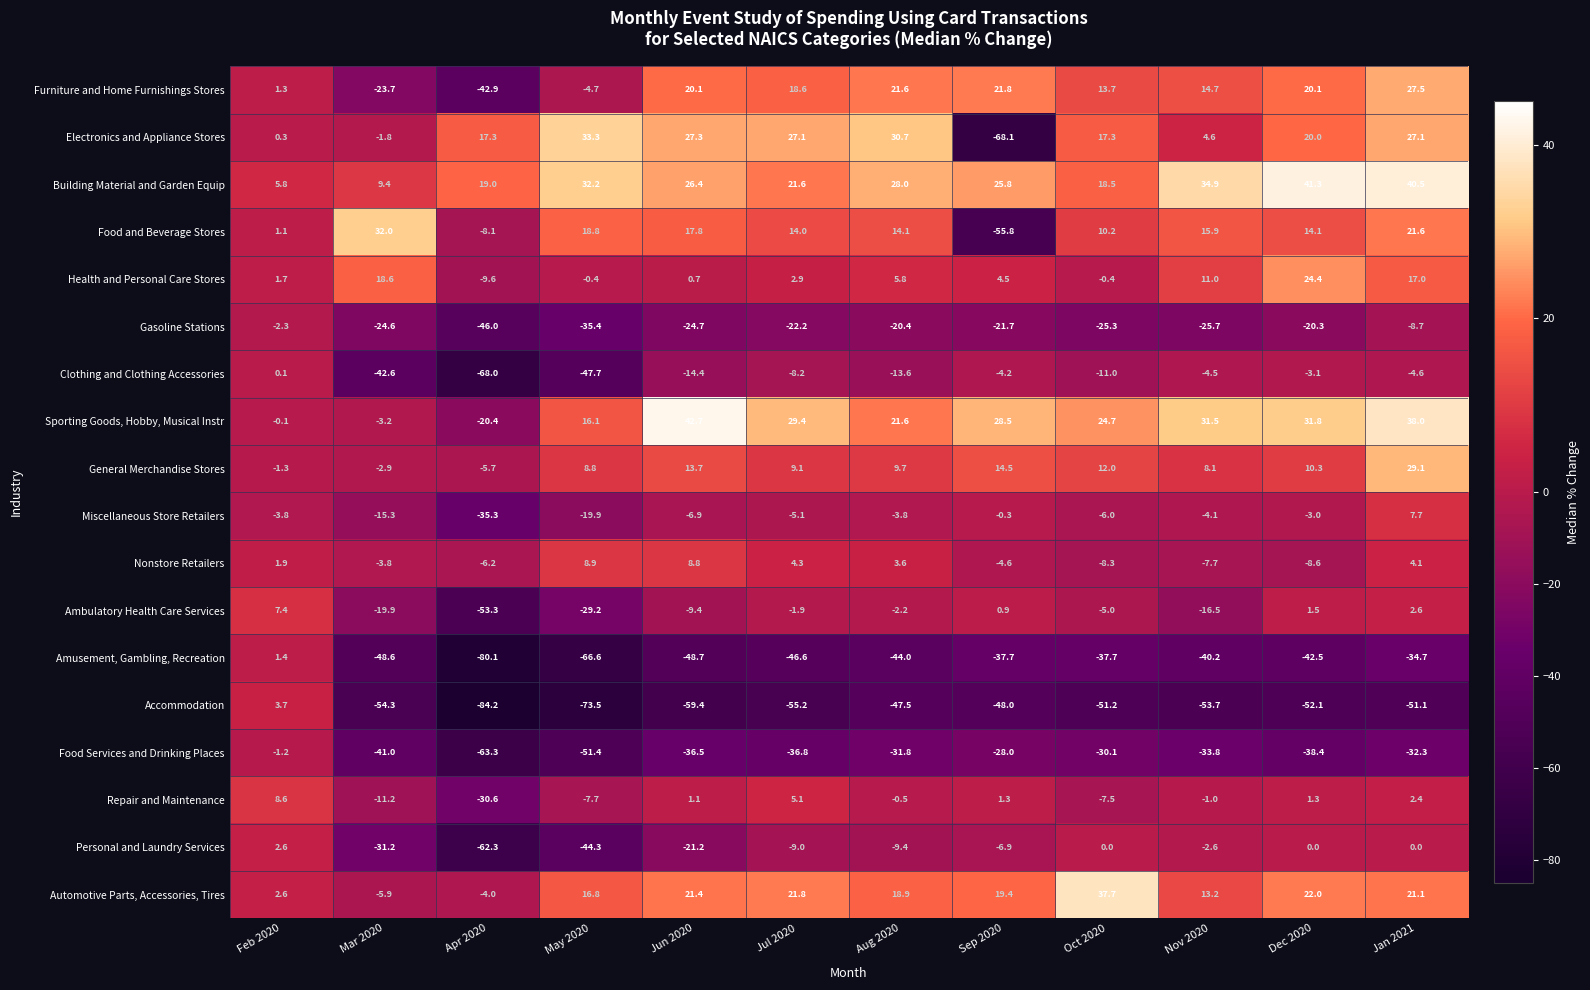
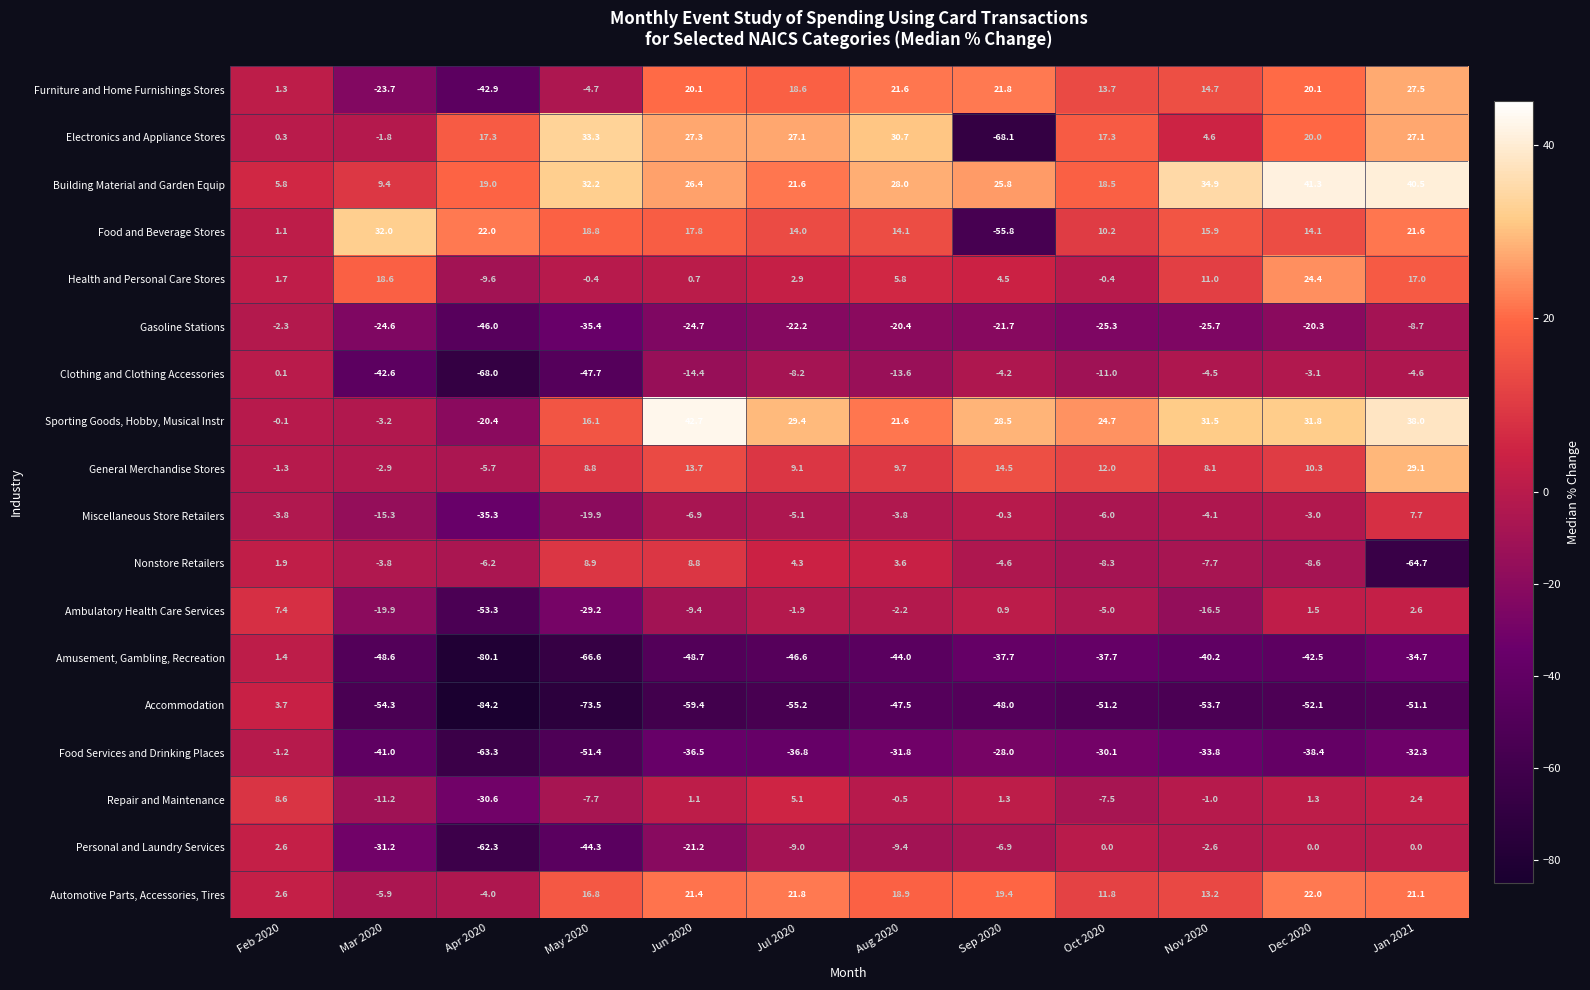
  {
    "Food and Beverage Stores": {
      "Feb 2020": 1.1,
      "Mar 2020": 32.0,
-     "Apr 2020": -8.1,
+     "Apr 2020": 22.0,
      "May 2020": 18.8,
      "Jun 2020": 17.8,
      "Jul 2020": 14.0,
      "Aug 2020": 14.1,
      "Sep 2020": -55.8,
      "Oct 2020": 10.2,
      "Nov 2020": 15.9,
      "Dec 2020": 14.1,
      "Jan 2021": 21.6
    },
    "Nonstore Retailers": {
      "Feb 2020": 1.9,
      "Mar 2020": -3.8,
      "Apr 2020": -6.2,
      "May 2020": 8.9,
      "Jun 2020": 8.8,
      "Jul 2020": 4.3,
      "Aug 2020": 3.6,
      "Sep 2020": -4.6,
      "Oct 2020": -8.3,
      "Nov 2020": -7.7,
      "Dec 2020": -8.6,
-     "Jan 2021": 4.1
+     "Jan 2021": -64.7
    },
    "Automotive Parts, Accessories, Tires": {
      "Feb 2020": 2.6,
      "Mar 2020": -5.9,
      "Apr 2020": -4.0,
      "May 2020": 16.8,
      "Jun 2020": 21.4,
      "Jul 2020": 21.8,
      "Aug 2020": 18.9,
      "Sep 2020": 19.4,
-     "Oct 2020": 37.7,
+     "Oct 2020": 11.8,
      "Nov 2020": 13.2,
      "Dec 2020": 22.0,
      "Jan 2021": 21.1
    }
  }
